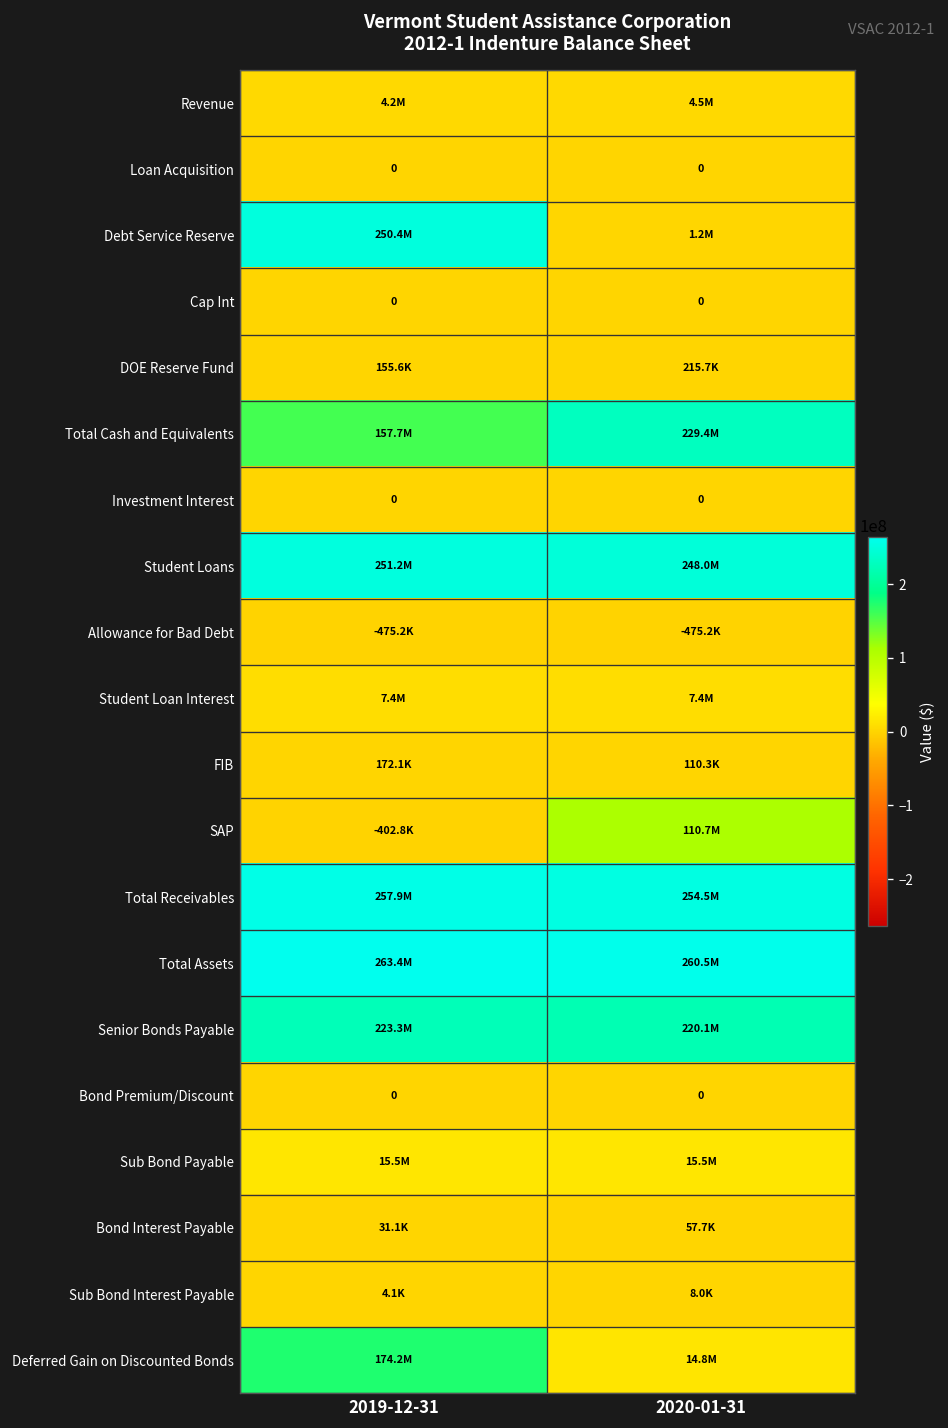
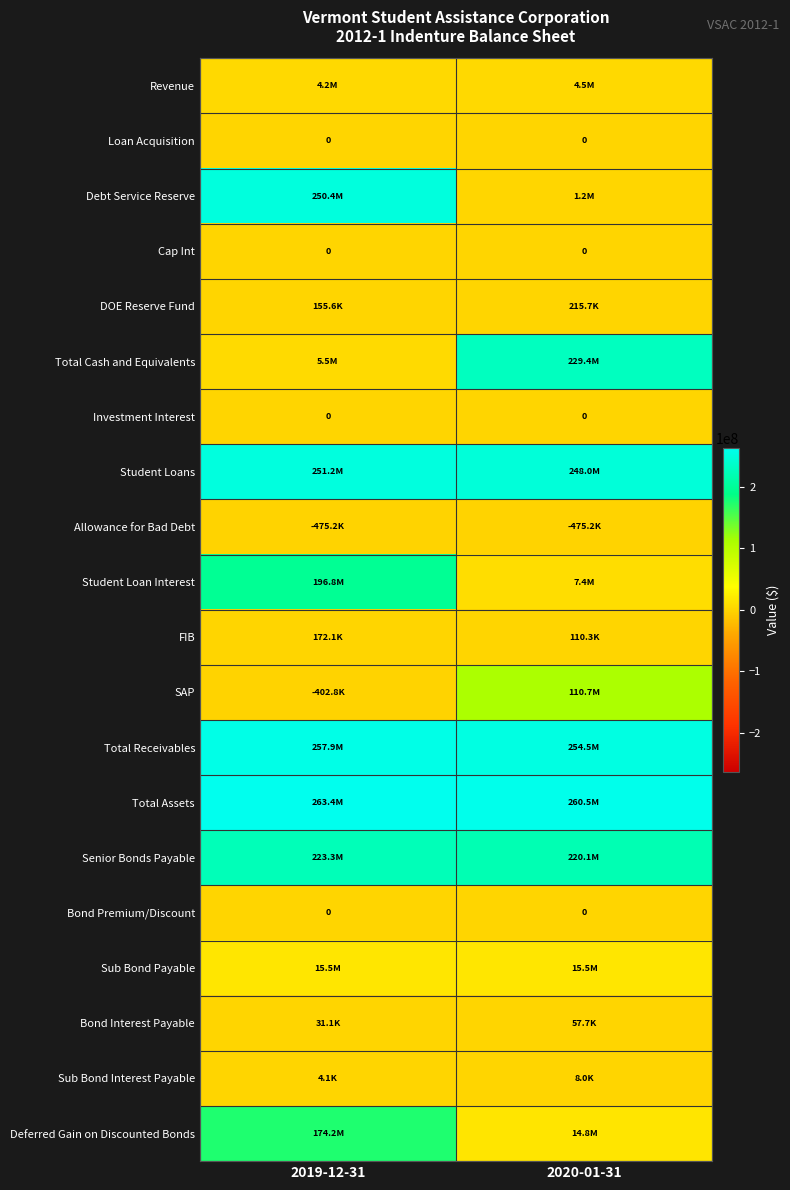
  {
    "Revenue": {
      "2019-12-31": "4.2M",
      "2020-01-31": "4.5M"
    },
    "Loan Acquisition": {
      "2019-12-31": "0",
      "2020-01-31": "0"
    },
    "Debt Service Reserve": {
      "2019-12-31": "250.4M",
      "2020-01-31": "1.2M"
    },
    "Cap Int": {
      "2019-12-31": "0",
      "2020-01-31": "0"
    },
    "DOE Reserve Fund": {
      "2019-12-31": "155.6K",
      "2020-01-31": "215.7K"
    },
    "Total Cash and Equivalents": {
-     "2019-12-31": "157.7M",
+     "2019-12-31": "5.5M",
      "2020-01-31": "229.4M"
    },
    "Investment Interest": {
      "2019-12-31": "0",
      "2020-01-31": "0"
    },
    "Student Loans": {
      "2019-12-31": "251.2M",
      "2020-01-31": "248.0M"
    },
    "Allowance for Bad Debt": {
      "2019-12-31": "-475.2K",
      "2020-01-31": "-475.2K"
    },
    "Student Loan Interest": {
-     "2019-12-31": "7.4M",
+     "2019-12-31": "196.8M",
      "2020-01-31": "7.4M"
    },
    "FIB": {
      "2019-12-31": "172.1K",
      "2020-01-31": "110.3K"
    },
    "SAP": {
      "2019-12-31": "-402.8K",
      "2020-01-31": "110.7M"
    },
    "Total Receivables": {
      "2019-12-31": "257.9M",
      "2020-01-31": "254.5M"
    },
    "Total Assets": {
      "2019-12-31": "263.4M",
      "2020-01-31": "260.5M"
    },
    "Senior Bonds Payable": {
      "2019-12-31": "223.3M",
      "2020-01-31": "220.1M"
    },
    "Bond Premium/Discount": {
      "2019-12-31": "0",
      "2020-01-31": "0"
    },
    "Sub Bond Payable": {
      "2019-12-31": "15.5M",
      "2020-01-31": "15.5M"
    },
    "Bond Interest Payable": {
      "2019-12-31": "31.1K",
      "2020-01-31": "57.7K"
    },
    "Sub Bond Interest Payable": {
      "2019-12-31": "4.1K",
      "2020-01-31": "8.0K"
    },
    "Deferred Gain on Discounted Bonds": {
      "2019-12-31": "174.2M",
      "2020-01-31": "14.8M"
    }
  }
